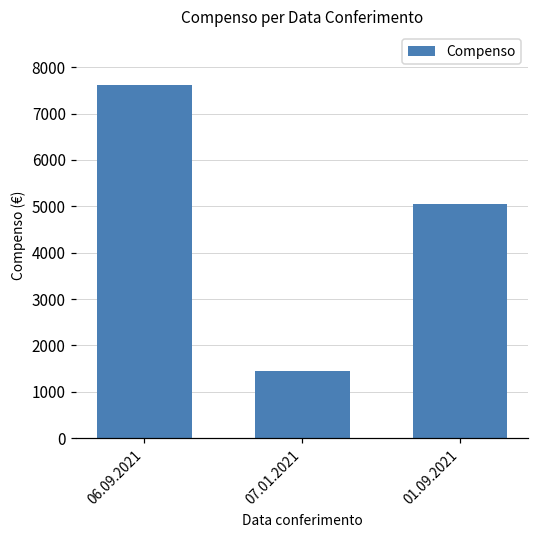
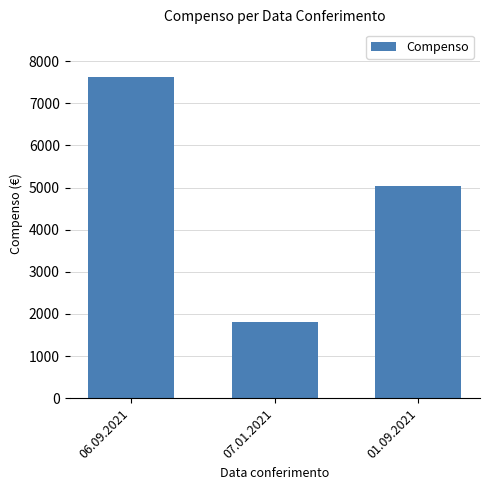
  {
    "06.09.2021": 7600,
-   "07.01.2021": 1400,
+   "07.01.2021": 1800,
    "01.09.2021": 5000
  }
